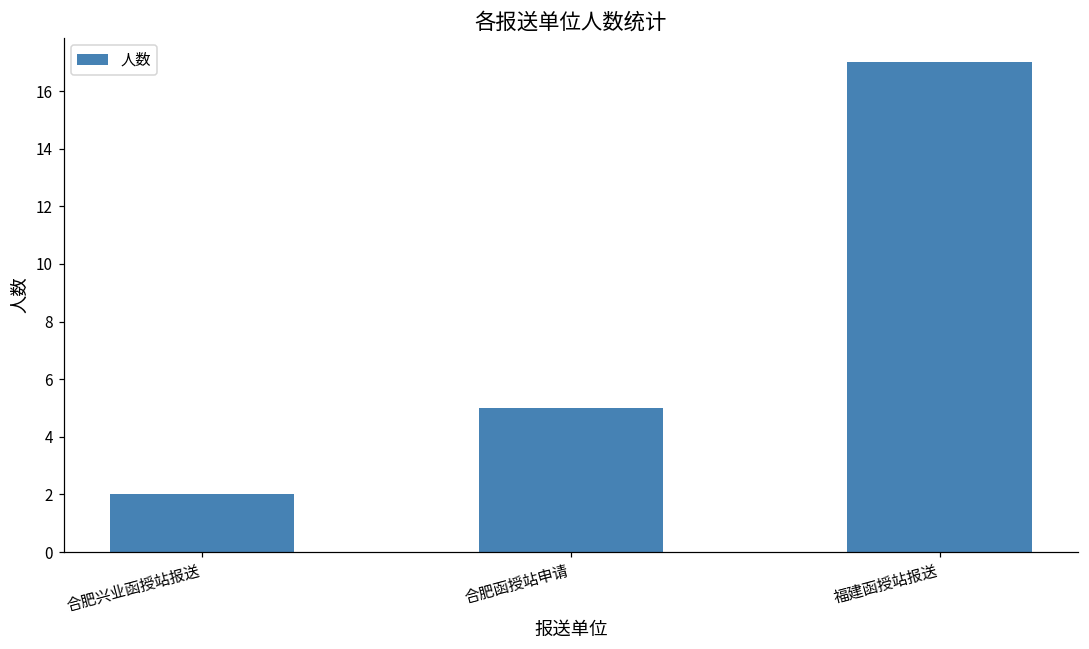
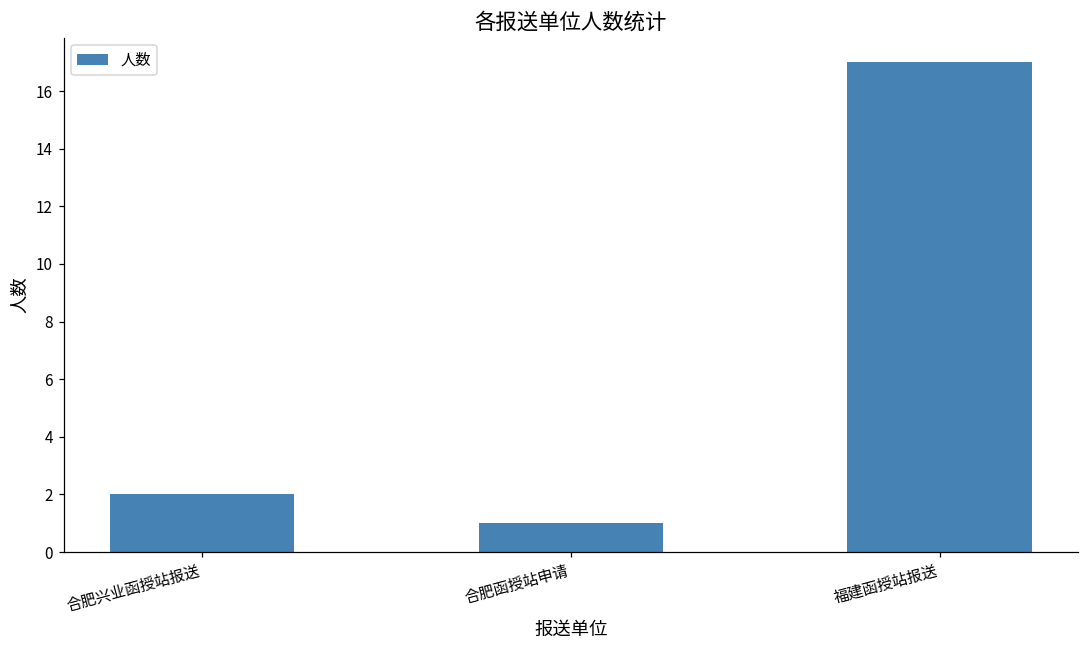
  {
    "合肥兴业函授站报送": 2,
-   "合肥函授站申请": 5,
+   "合肥函授站申请": 1,
    "福建函授站报送": 17
  }
